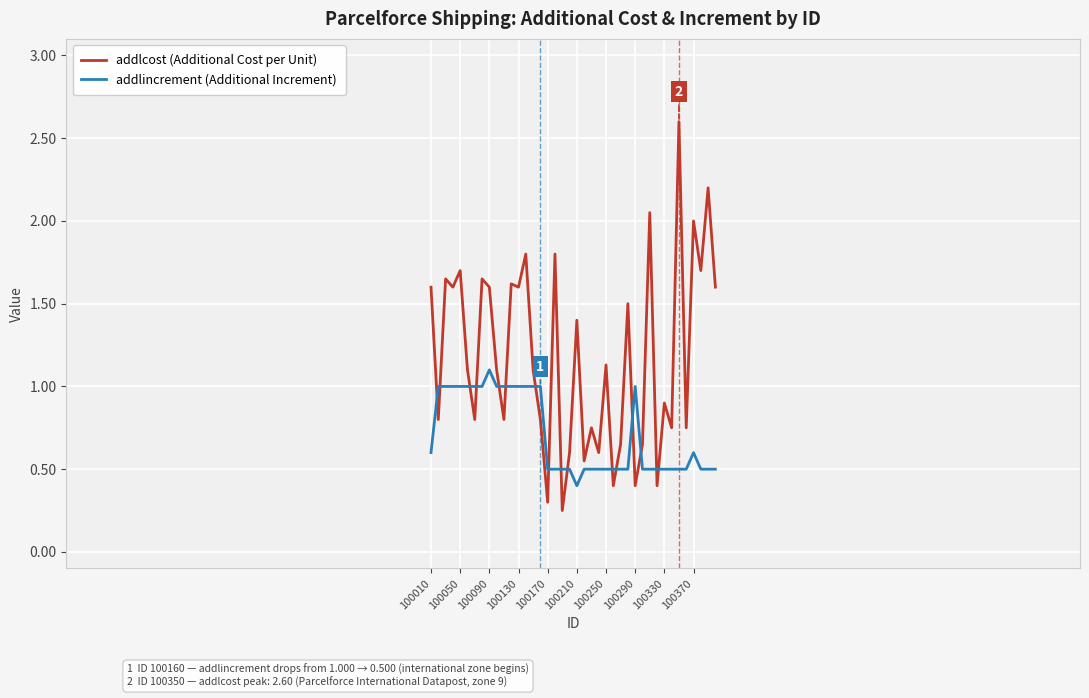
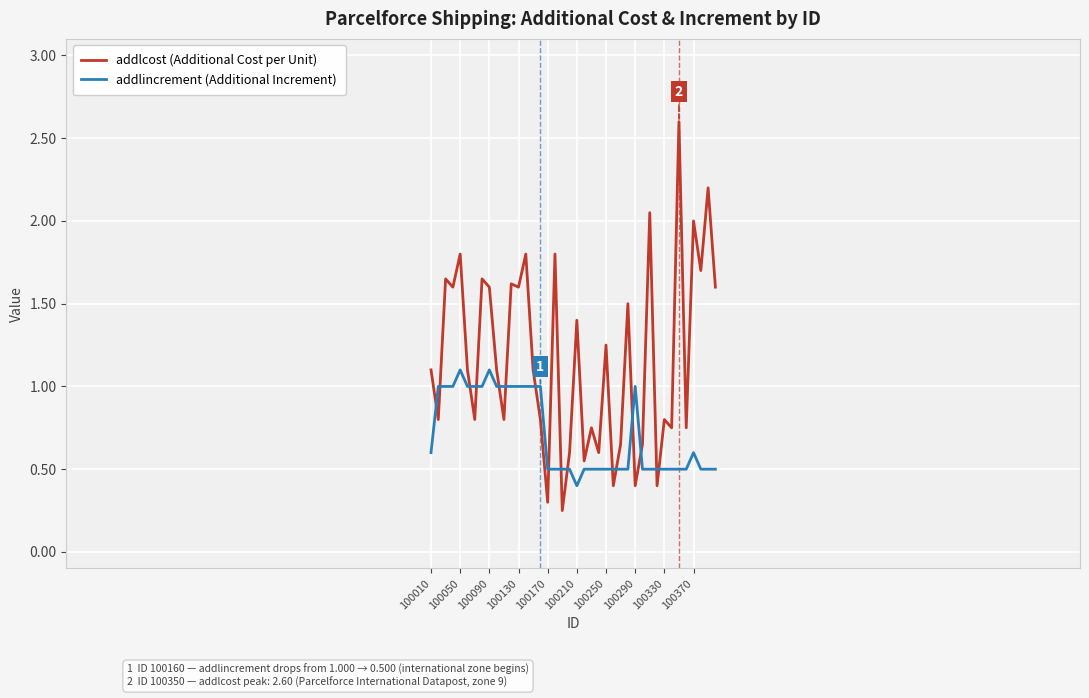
  {
    "addlcost (Additional Cost per Unit)": {
-     "100010": 1.6,
-     "100050": 1.7,
+     "100010": 1.1,
+     "100050": 1.8,
      "100090": 1.60,
      "100130": 1.60,
      "100170": 0.30,
      "100210": 1.40,
-     "100250": 1.13,
+     "100250": 1.25,
      "100290": 0.40,
-     "100330": 0.9,
+     "100330": 0.8,
      "100370": 2.00
    },
    "addlincrement (Additional Increment)": {
      "100010": 0.6,
-     "100050": 1.0,
+     "100050": 1.1,
      "100090": 1.1,
      "100170": 0.5,
      "100210": 0.4,
      "100250": 0.5,
      "100290": 1.0,
      "100330": 0.5,
      "100370": 0.6
    }
  }
